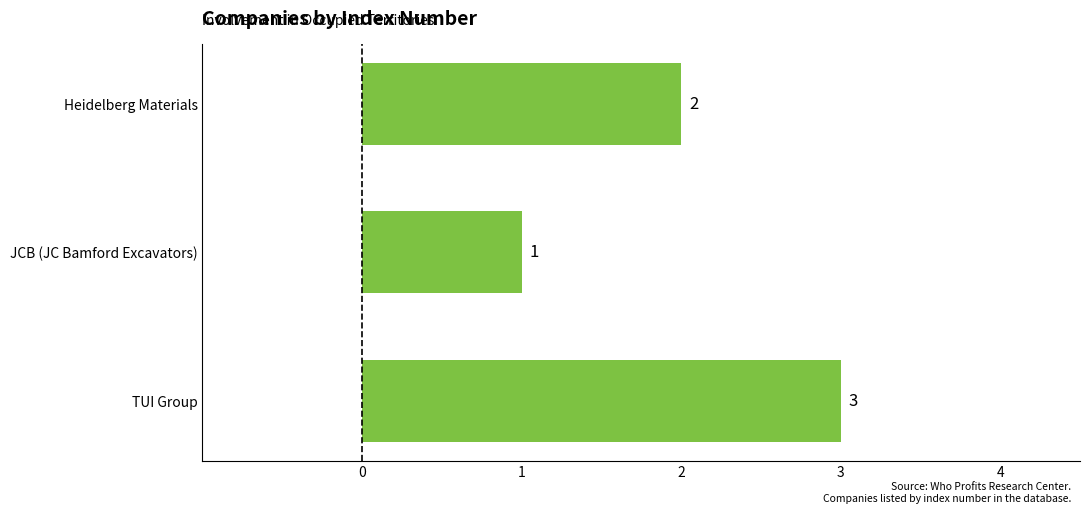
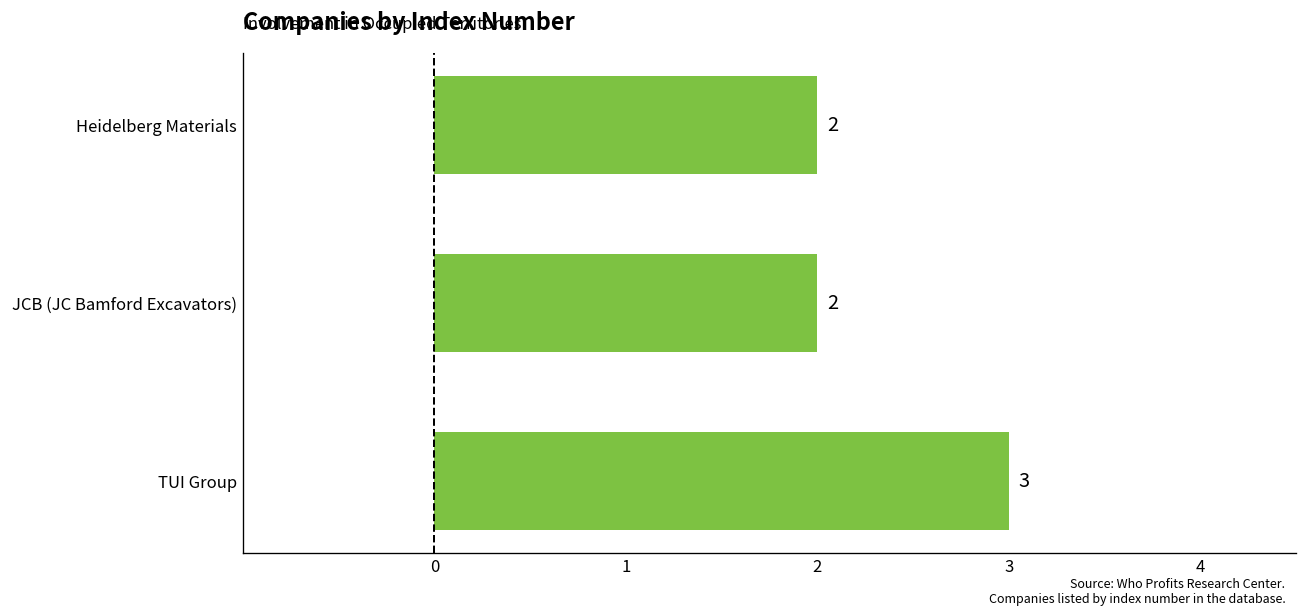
  {
    "Heidelberg Materials": 2,
-   "JCB (JC Bamford Excavators)": 1,
+   "JCB (JC Bamford Excavators)": 2,
    "TUI Group": 3
  }
